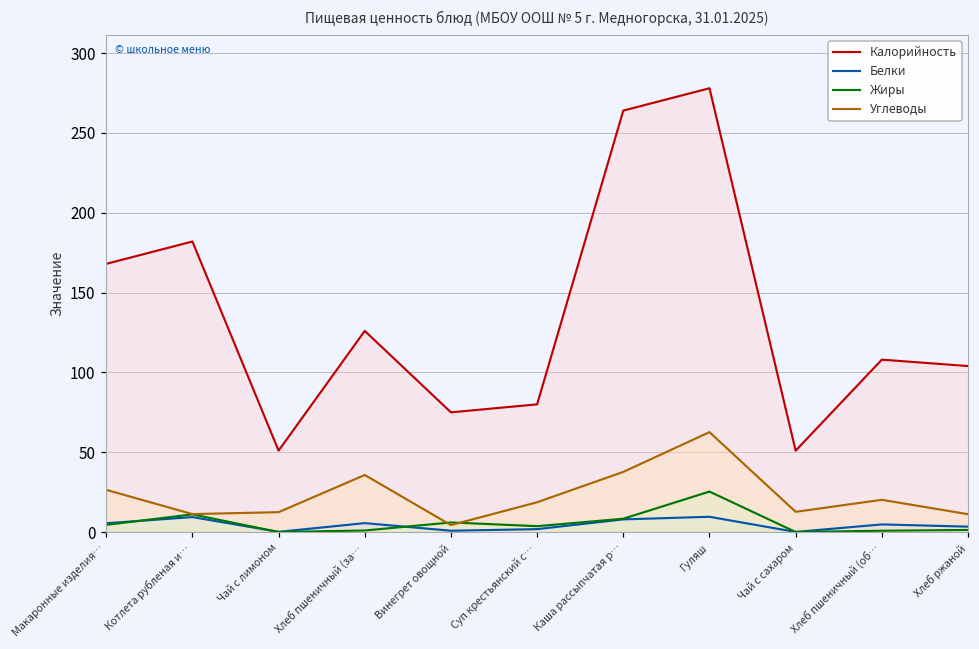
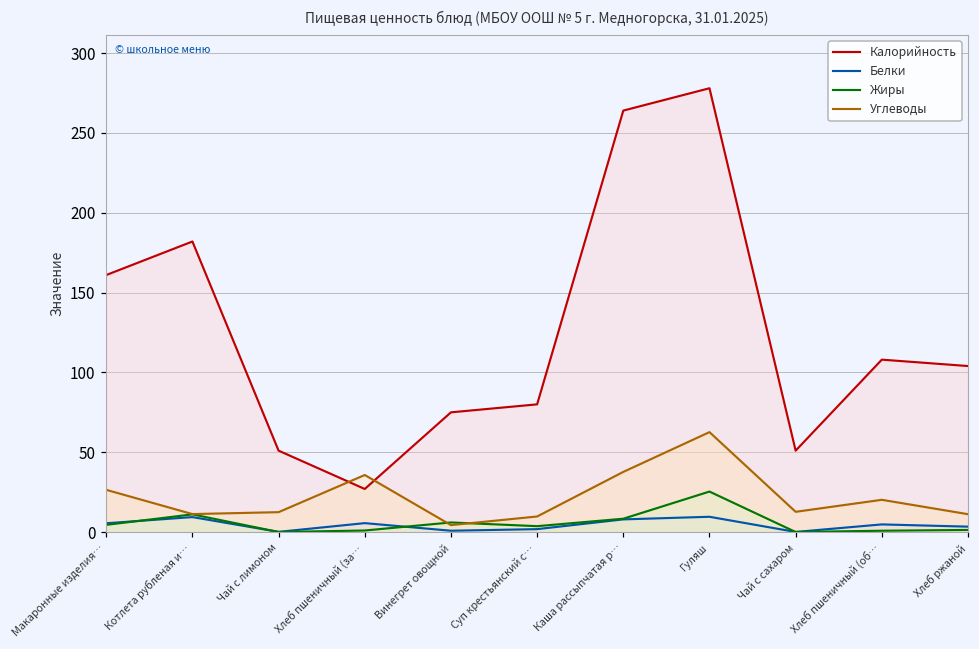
  {
    "Калорийность": {
-     "Макаронные изделия…": 168,
+     "Макаронные изделия…": 161,
      "Котлета рубленая и…": 182,
      "Чай с лимоном": 51,
-     "Хлеб пшеничный (за…": 126,
+     "Хлеб пшеничный (за…": 27,
      "Винегрет овощной": 75,
      "Суп крестьянский с…": 80,
      "Каша рассыпчатая р…": 264,
      "Гуляш": 278,
      "Чай с сахаром": 51,
      "Хлеб пшеничный (об…": 108,
      "Хлеб ржаной": 104
    },
    "Белки": {
      "Хлеб пшеничный (за…": 6,
      "Винегрет овощной": 1,
      "Суп крестьянский с…": 2,
      "Гуляш": 10,
      "Хлеб пшеничный (об…": 5,
      "Хлеб ржаной": 3
    },
    "Жиры": {
      "Хлеб пшеничный (за…": 1,
      "Суп крестьянский с…": 4,
      "Гуляш": 25,
      "Хлеб пшеничный (об…": 1,
      "Хлеб ржаной": 1
    },
    "Углеводы": {
      "Макаронные изделия…": 26,
      "Чай с лимоном": 12,
      "Хлеб пшеничный (за…": 36,
-     "Суп крестьянский с…": 19,
+     "Суп крестьянский с…": 10,
      "Каша рассыпчатая р…": 38,
      "Гуляш": 63,
      "Чай с сахаром": 13,
      "Хлеб пшеничный (об…": 20,
      "Хлеб ржаной": 11
    }
  }
